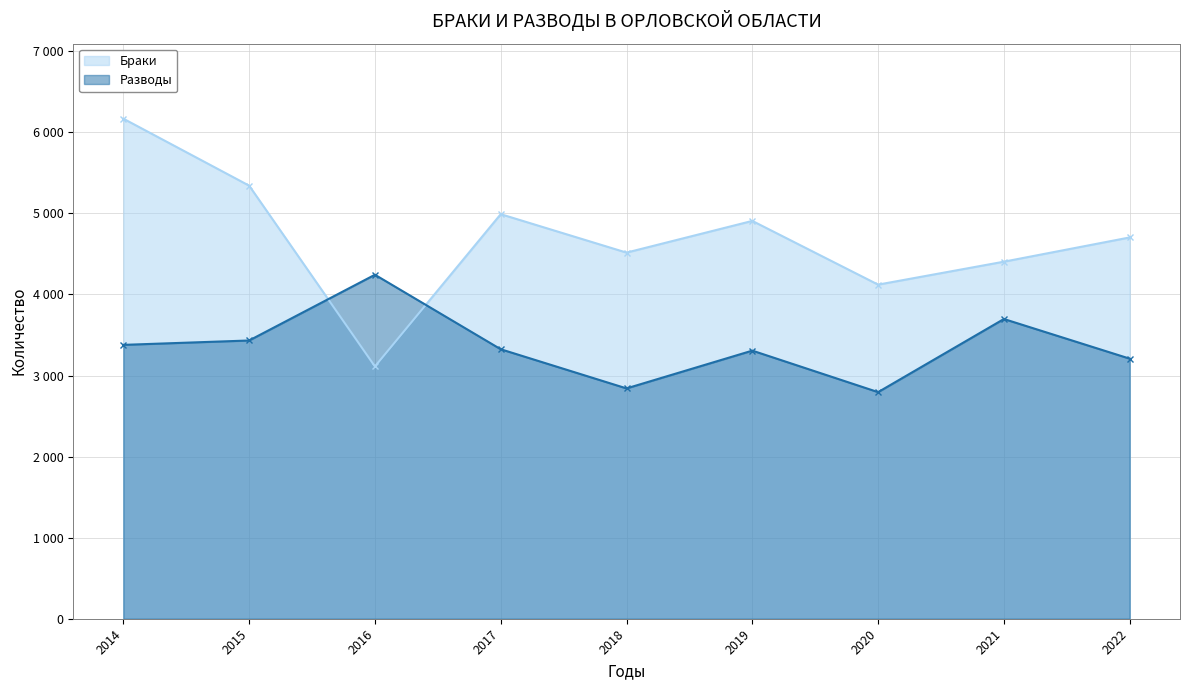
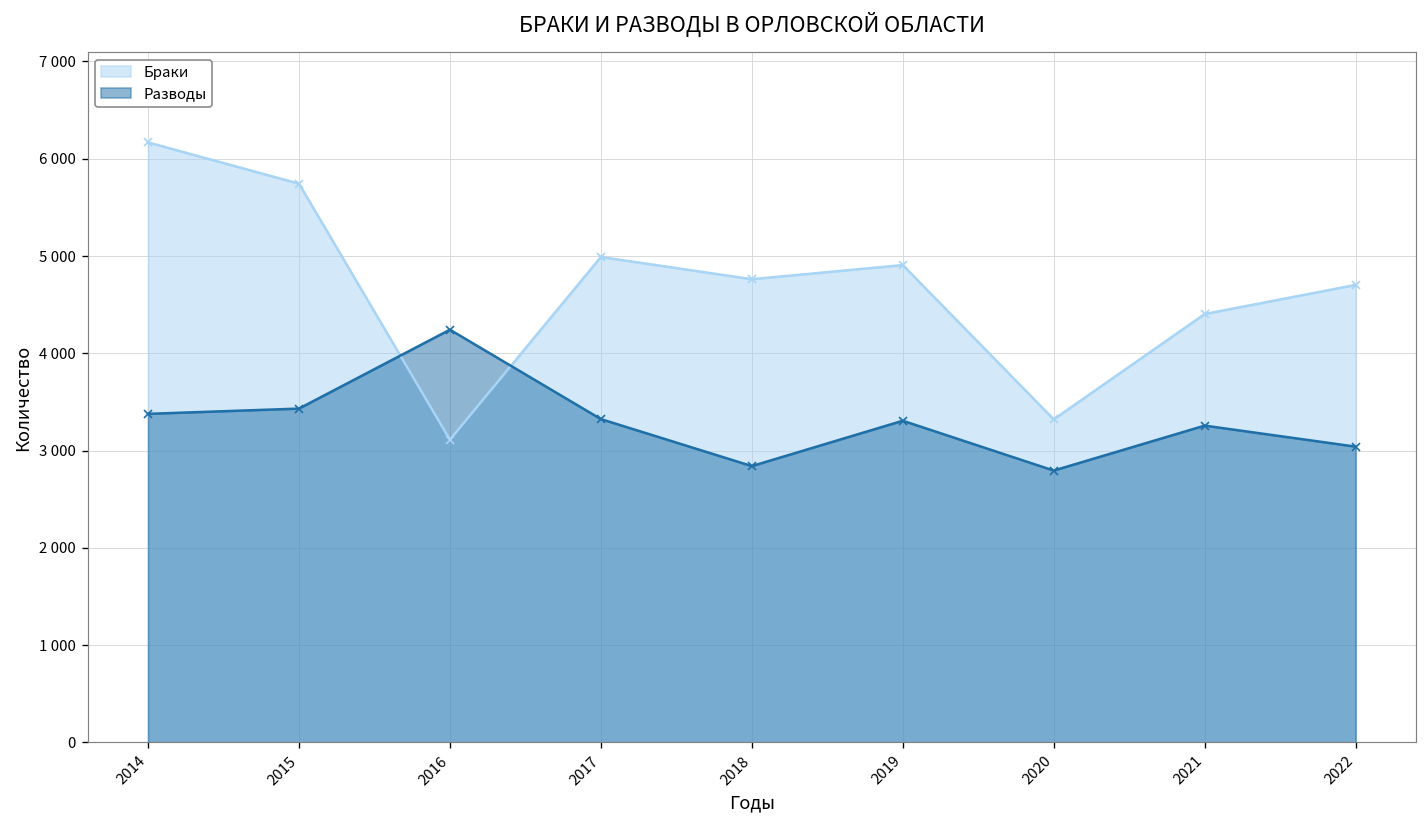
  {
    "Браки": {
      "2014": 6200,
-     "2015": 5300,
+     "2015": 5700,
      "2016": 3100,
      "2017": 5000,
-     "2018": 4500,
+     "2018": 4800,
      "2019": 4900,
-     "2020": 4100,
+     "2020": 3300,
      "2021": 4400,
      "2022": 4700
    },
    "Разводы": {
      "2014": 3400,
      "2015": 3400,
      "2016": 4200,
      "2017": 3300,
      "2018": 2800,
      "2019": 3300,
      "2020": 2800,
-     "2021": 3700,
-     "2022": 3200
+     "2021": 3300,
+     "2022": 3000
    }
  }
